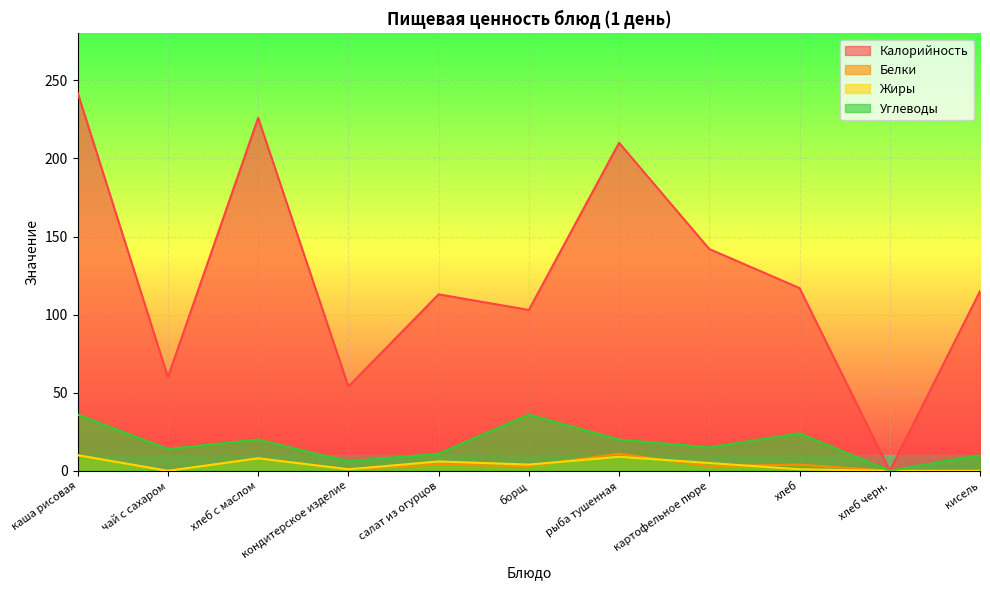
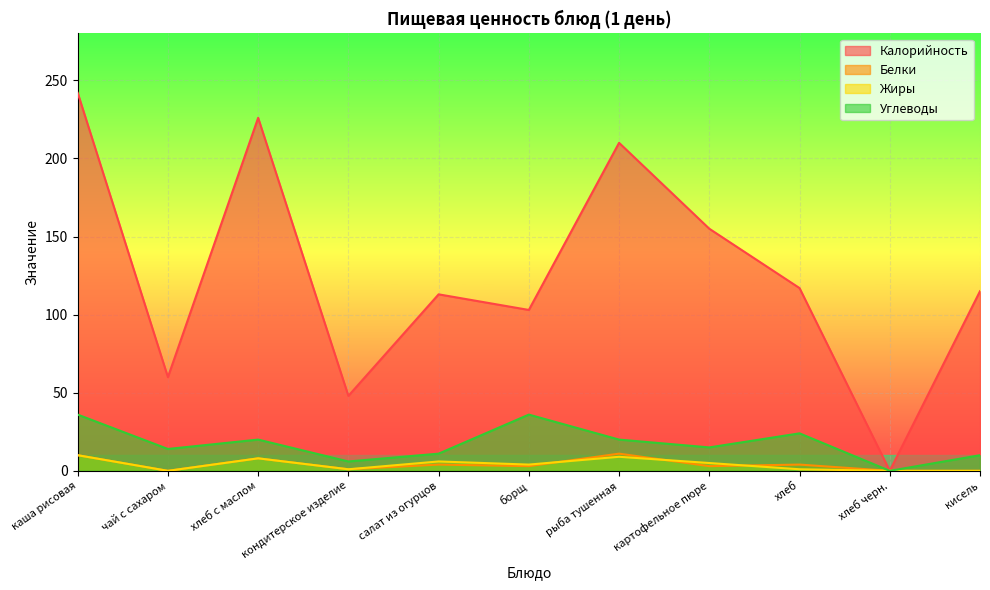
  {
    "Калорийность": {
      "каша рисовая": 242,
      "чай с сахаром": 60,
      "хлеб с маслом": 226,
-     "кондитерское изделие": 54,
+     "кондитерское изделие": 48,
      "салат из огурцов": 113,
      "борщ": 103,
      "рыба тушенная": 210,
-     "картофельное пюре": 142,
+     "картофельное пюре": 155,
      "хлеб": 117,
      "кисель": 115
    },
    "Белки": {
      "рыба тушенная": 11
    },
    "Углеводы": {
      "каша рисовая": 36,
      "чай с сахаром": 14,
      "хлеб с маслом": 20,
      "салат из огурцов": 11,
      "борщ": 36,
      "рыба тушенная": 20,
      "картофельное пюре": 15,
      "хлеб": 24
    }
  }
